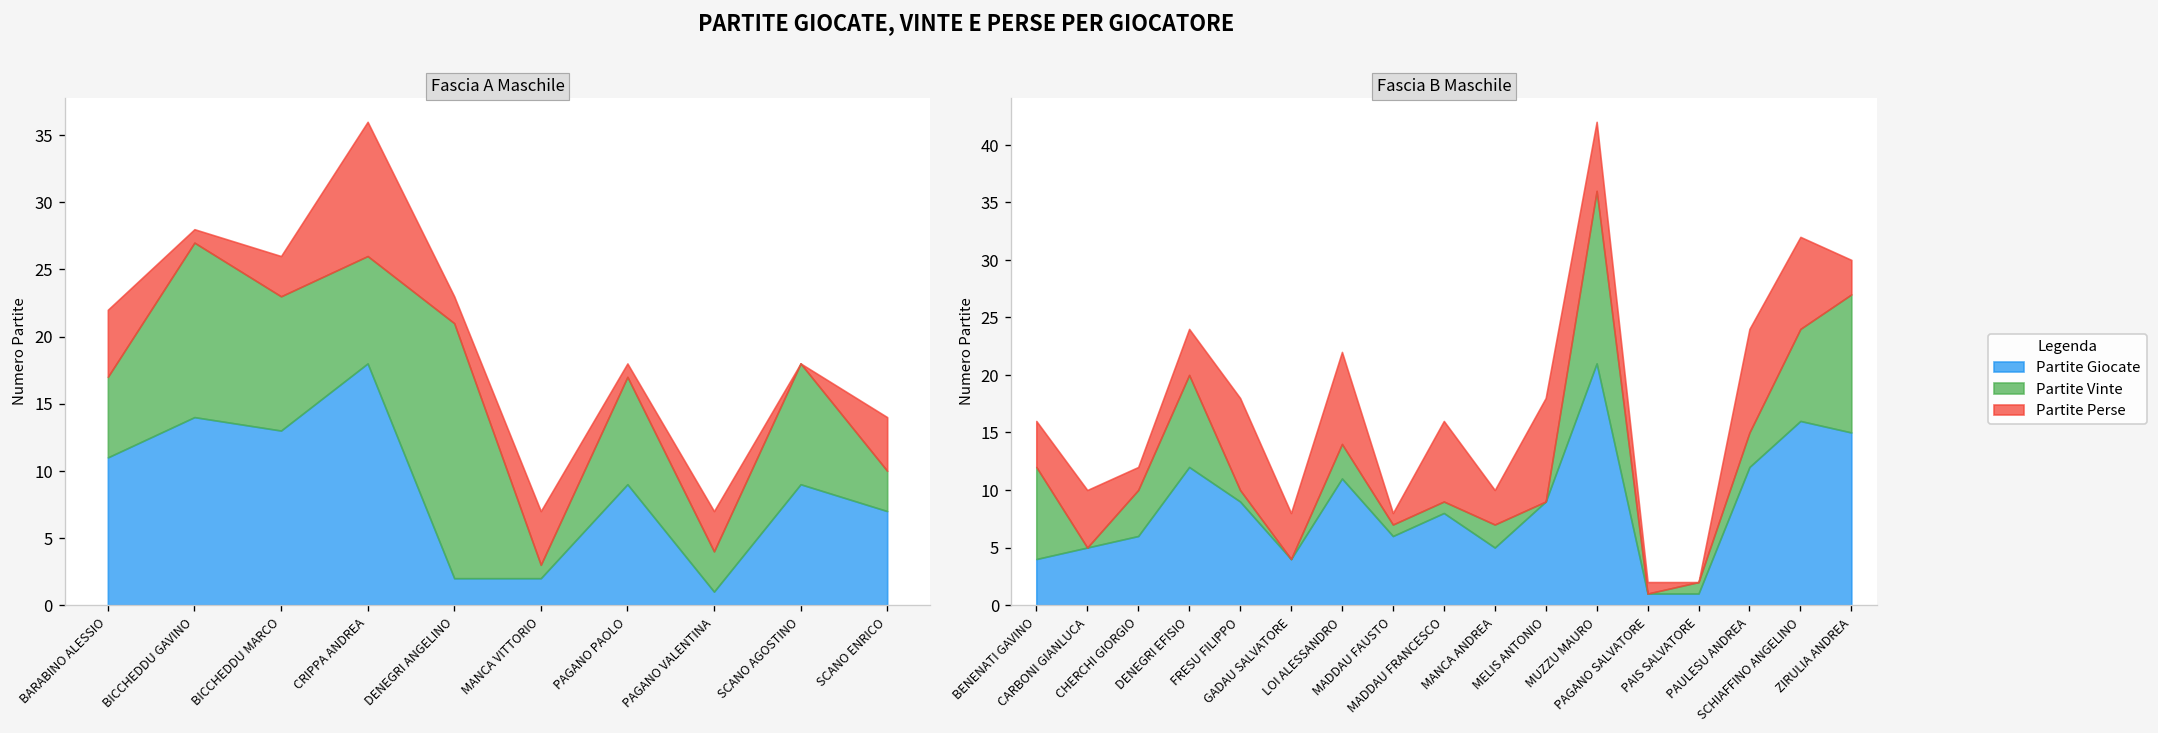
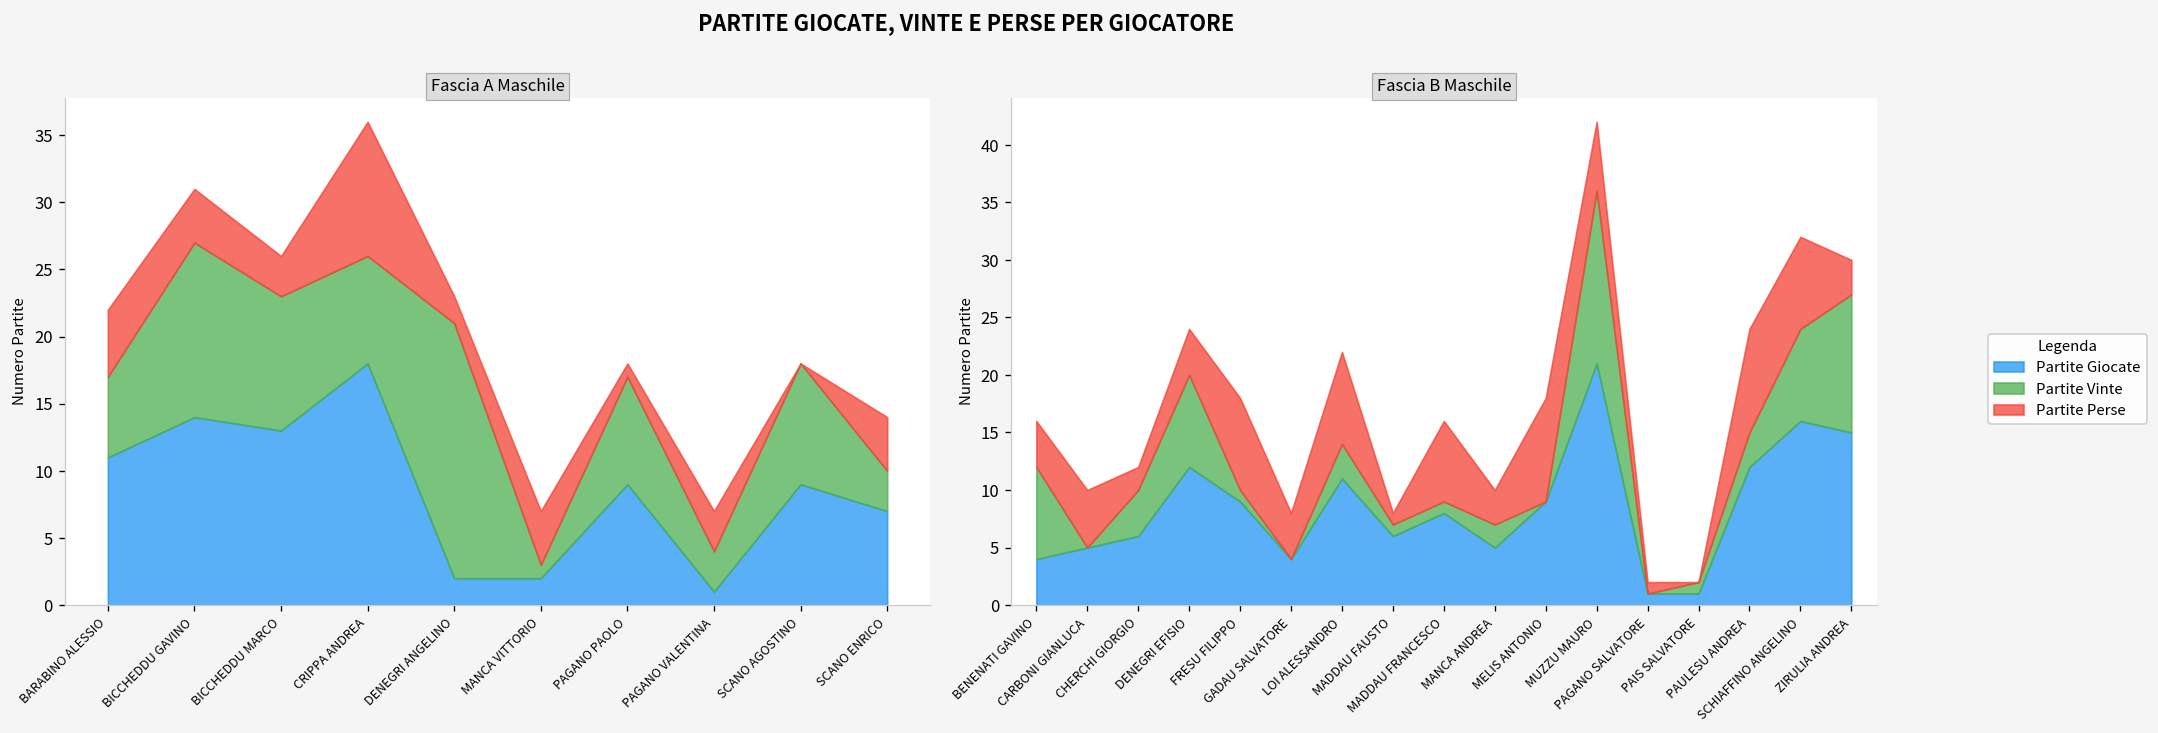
  {
    "Fascia A Maschile": {
      "Partite Giocate": {
        "BARABINO ALESSIO": 11,
        "BICCHEDDU GAVINO": 14,
        "BICCHEDDU MARCO": 13,
        "CRIPPA ANDREA": 18,
        "DENEGRI ANGELINO": 2,
        "MANCA VITTORIO": 2,
        "PAGANO PAOLO": 9,
        "PAGANO VALENTINA": 1,
        "SCANO AGOSTINO": 9,
        "SCANO ENRICO": 7
      },
      "Partite Vinte": {
        "BARABINO ALESSIO": 6,
        "BICCHEDDU GAVINO": 13,
        "BICCHEDDU MARCO": 10,
        "CRIPPA ANDREA": 8,
        "DENEGRI ANGELINO": 19,
        "MANCA VITTORIO": 1,
        "PAGANO PAOLO": 8,
        "PAGANO VALENTINA": 3,
        "SCANO ENRICO": 3
      },
      "Partite Perse": {
        "BARABINO ALESSIO": 5,
-       "BICCHEDDU GAVINO": 1,
+       "BICCHEDDU GAVINO": 4,
        "BICCHEDDU MARCO": 3,
        "CRIPPA ANDREA": 10,
        "DENEGRI ANGELINO": 2,
        "MANCA VITTORIO": 4,
        "PAGANO PAOLO": 1,
        "PAGANO VALENTINA": 3,
        "SCANO ENRICO": 4
      }
    },
    "Fascia B Maschile": {
      "Partite Giocate": {
        "BENENATI GAVINO": 4,
        "CHERCHI GIORGIO": 6,
        "DENEGRI EFISIO": 12,
        "FRESU FILIPPO": 9,
        "LOI ALESSANDRO": 11,
        "MADDAU FAUSTO": 6,
        "MADDAU FRANCESCO": 8,
        "MANCA ANDREA": 5,
        "MUZZU MAURO": 21,
        "PAIS SALVATORE": 1,
        "PAULESU ANDREA": 12,
        "SCHIAFFINO ANGELINO": 16,
        "ZIRULIA ANDREA": 15
      },
      "Partite Vinte": {
        "BENENATI GAVINO": 8,
        "CHERCHI GIORGIO": 4,
        "DENEGRI EFISIO": 8,
        "FRESU FILIPPO": 1,
        "LOI ALESSANDRO": 3,
        "MADDAU FAUSTO": 1,
        "MADDAU FRANCESCO": 1,
        "MANCA ANDREA": 2,
        "MUZZU MAURO": 15,
        "PAULESU ANDREA": 3,
        "SCHIAFFINO ANGELINO": 8,
        "ZIRULIA ANDREA": 12
      },
      "Partite Perse": {
        "BENENATI GAVINO": 4,
        "CARBONI GIANLUCA": 5,
        "CHERCHI GIORGIO": 2,
        "DENEGRI EFISIO": 4,
        "FRESU FILIPPO": 8,
        "GADAU SALVATORE": 4,
        "LOI ALESSANDRO": 8,
        "MADDAU FAUSTO": 1,
        "MADDAU FRANCESCO": 7,
        "MANCA ANDREA": 3,
        "MELIS ANTONIO": 9,
        "MUZZU MAURO": 6,
        "PAGANO SALVATORE": 1,
        "PAULESU ANDREA": 9,
        "SCHIAFFINO ANGELINO": 8,
        "ZIRULIA ANDREA": 3
      }
    }
  }
